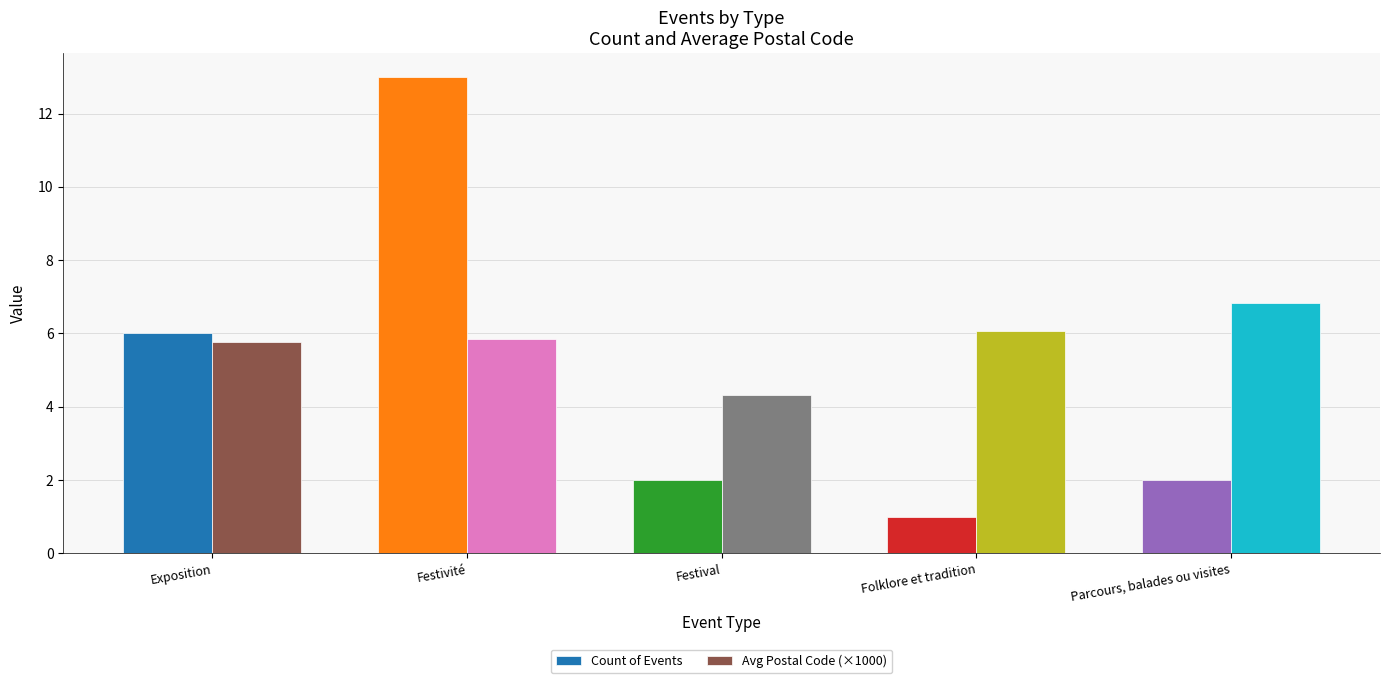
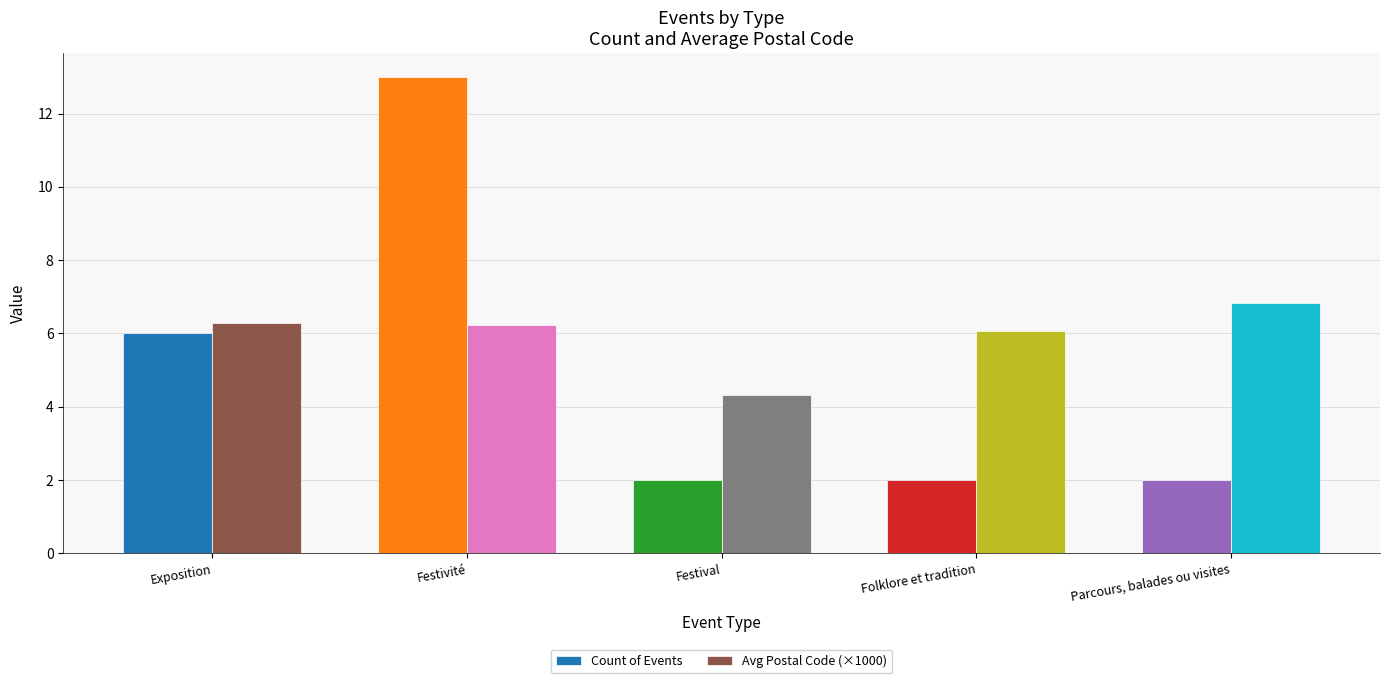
  {
    "Count of Events": {
      "Exposition": 6,
      "Festivité": 13,
      "Festival": 2,
-     "Folklore et tradition": 1,
+     "Folklore et tradition": 2,
      "Parcours, balades ou visites": 2
    },
    "Avg Postal Code (×1000)": {
-     "Exposition": 5.8,
-     "Festivité": 5.9,
+     "Exposition": 6.3,
+     "Festivité": 6.2,
      "Festival": 4.3,
      "Folklore et tradition": 6.1,
      "Parcours, balades ou visites": 6.8
    }
  }
